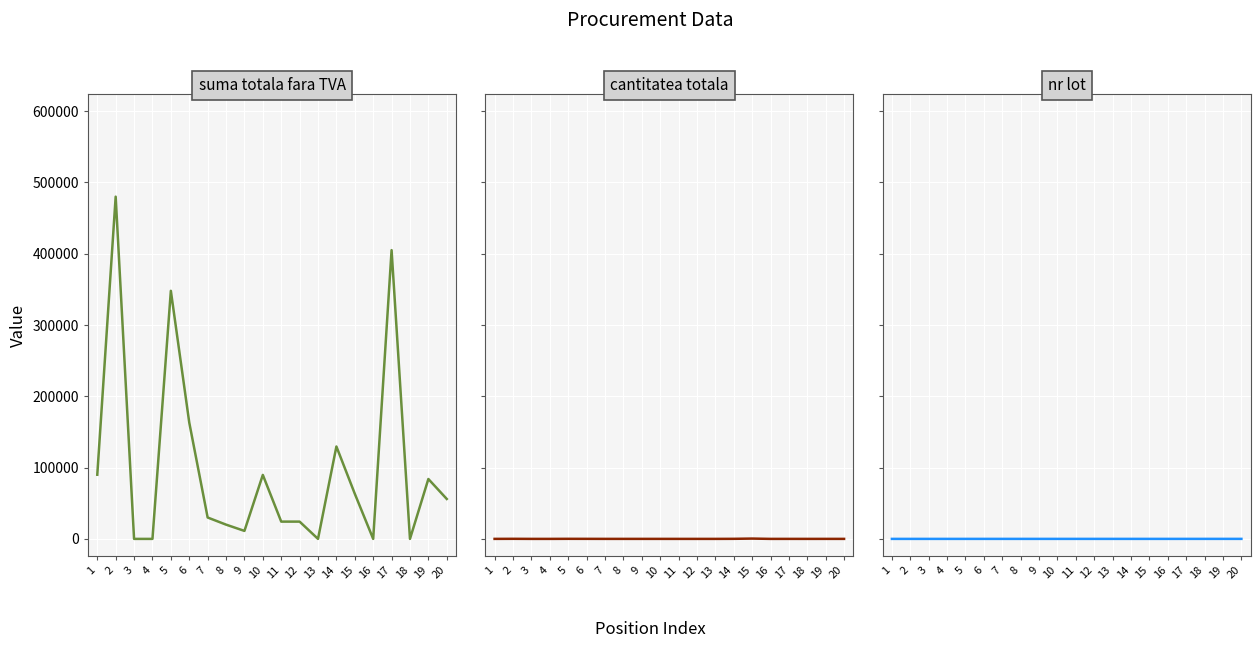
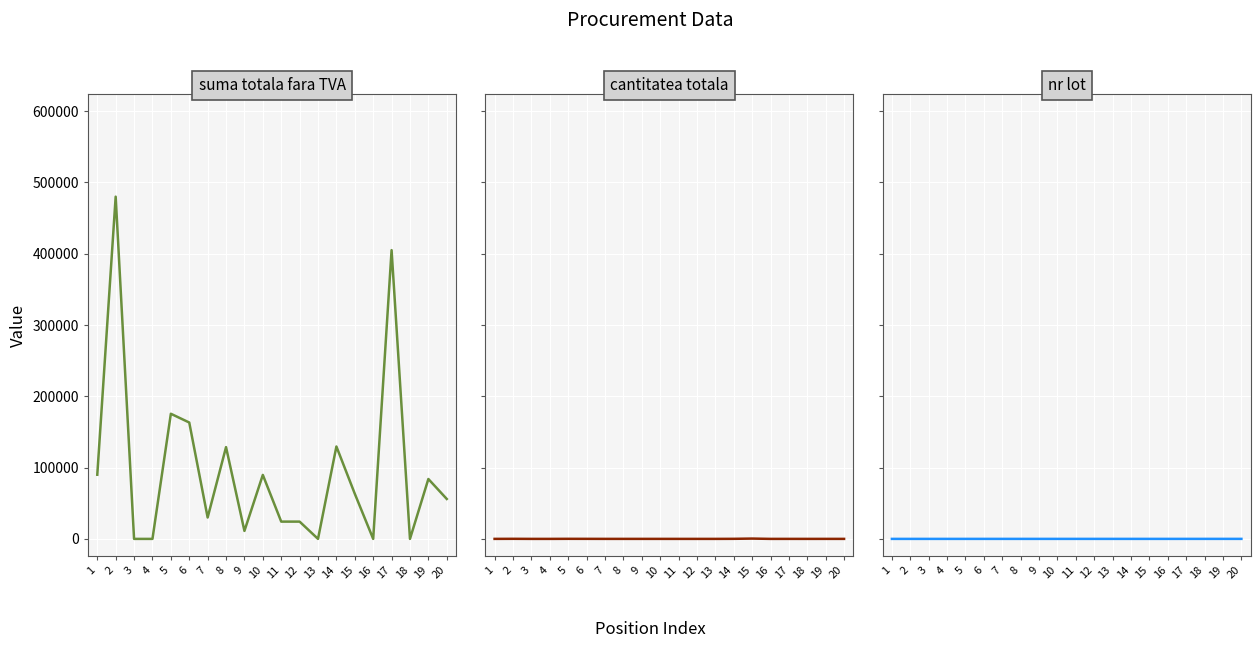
  {
    "suma totala fara TVA": {
      "1": 90000,
      "2": 480000,
      "3": 0,
      "4": 0,
-     "5": 350000,
+     "5": 180000,
      "6": 160000,
      "7": 30000,
-     "8": 20000,
+     "8": 130000,
      "9": 10000,
      "10": 90000,
      "11": 20000,
      "12": 20000,
      "13": 0,
      "14": 130000,
      "15": 60000,
      "16": 0,
      "17": 410000,
      "18": 0,
      "19": 80000,
      "20": 60000
    }
  }
